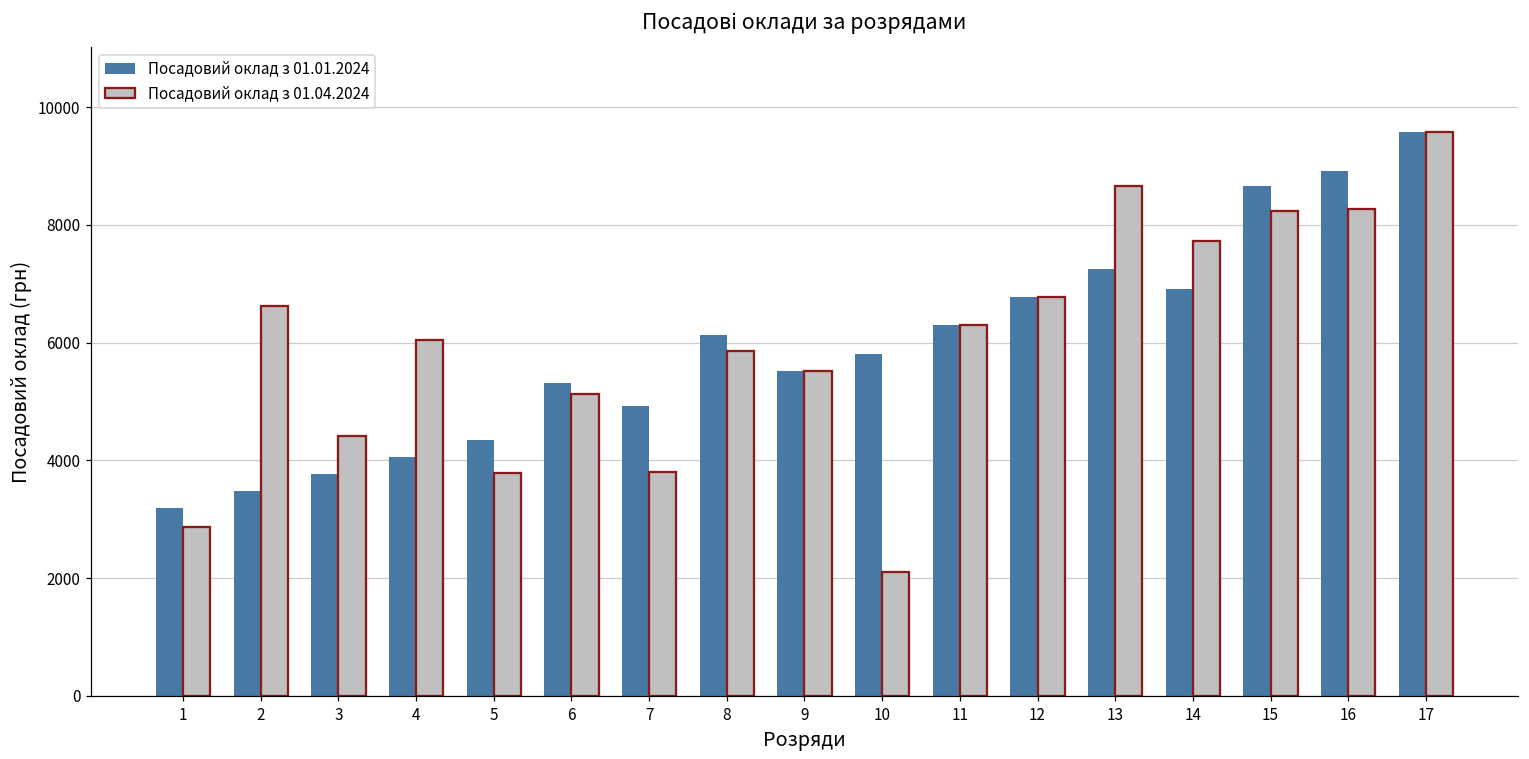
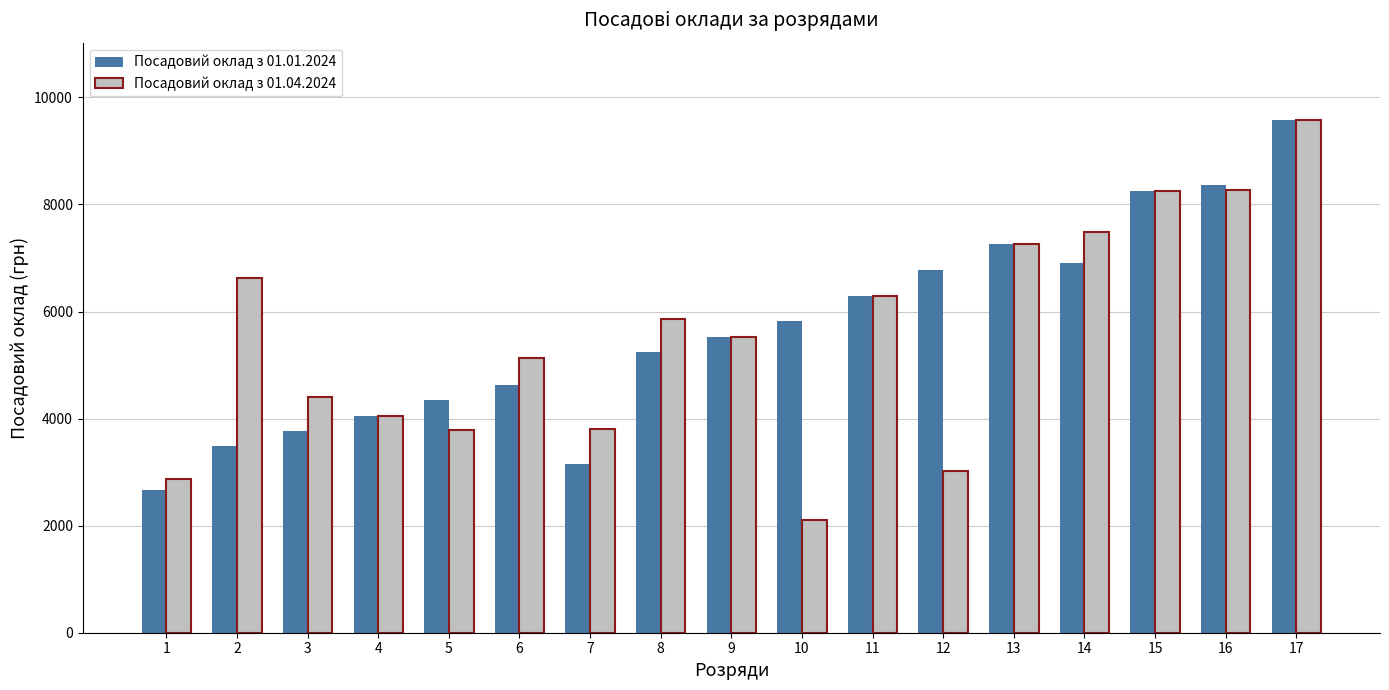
  {
    "Посадовий оклад з 01.01.2024": {
-     "1": 3200,
+     "1": 2700,
      "2": 3500,
      "3": 3800,
      "4": 4100,
      "5": 4300,
-     "6": 5300,
-     "7": 4900,
-     "8": 6100,
+     "6": 4600,
+     "7": 3200,
+     "8": 5200,
      "9": 5500,
      "10": 5800,
      "11": 6300,
      "12": 6800,
      "13": 7300,
      "14": 6900,
-     "15": 8700,
-     "16": 8900,
+     "15": 8200,
+     "16": 8400,
      "17": 9600
    },
    "Посадовий оклад з 01.04.2024": {
      "1": 2900,
      "2": 6600,
      "3": 4400,
-     "4": 6000,
+     "4": 4100,
      "5": 3800,
      "6": 5100,
      "7": 3800,
      "8": 5900,
      "9": 5500,
      "10": 2100,
      "11": 6300,
-     "12": 6800,
-     "13": 8700,
-     "14": 7700,
+     "12": 3000,
+     "13": 7300,
+     "14": 7500,
      "15": 8200,
      "16": 8300,
      "17": 9600
    }
  }
